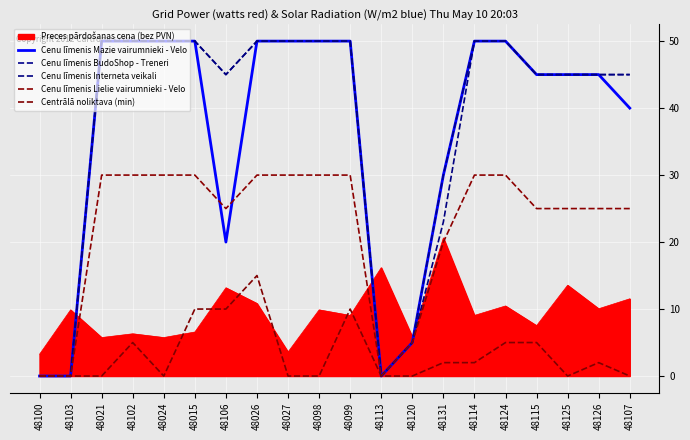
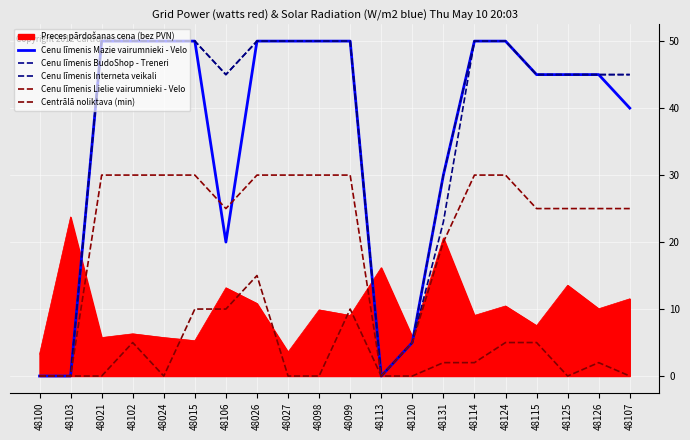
  {
    "Preces pārdošanas cena (bez PVN)": {
      "48100": 3,
-     "48103": 10,
+     "48103": 24,
      "48021": 6,
      "48102": 6,
      "48024": 6,
-     "48015": 7,
+     "48015": 5,
      "48106": 13,
      "48026": 11,
      "48027": 4,
      "48098": 10,
      "48099": 9,
      "48113": 16,
      "48120": 6,
      "48131": 21,
      "48114": 9,
      "48124": 10,
      "48115": 8,
      "48125": 14,
      "48126": 10,
      "48107": 12
    },
    "Cenu līmenis Mazie vairumnieki - Velo": {
      "48106": 20,
      "48107": 40
    }
  }
